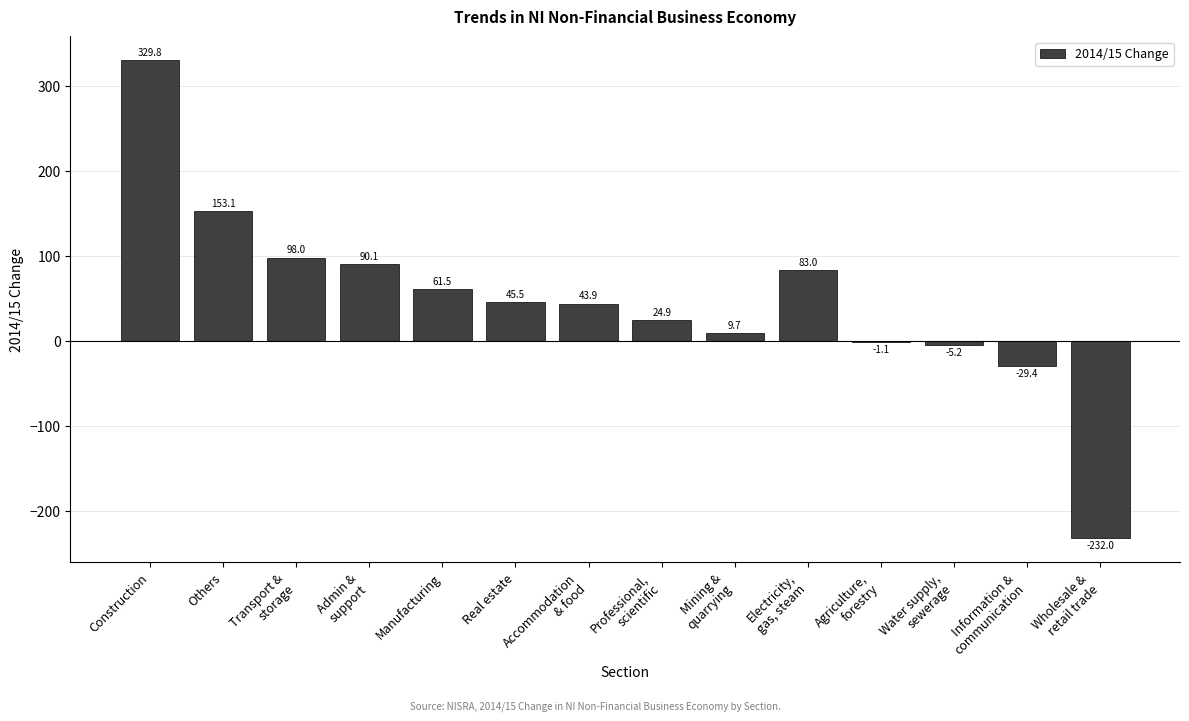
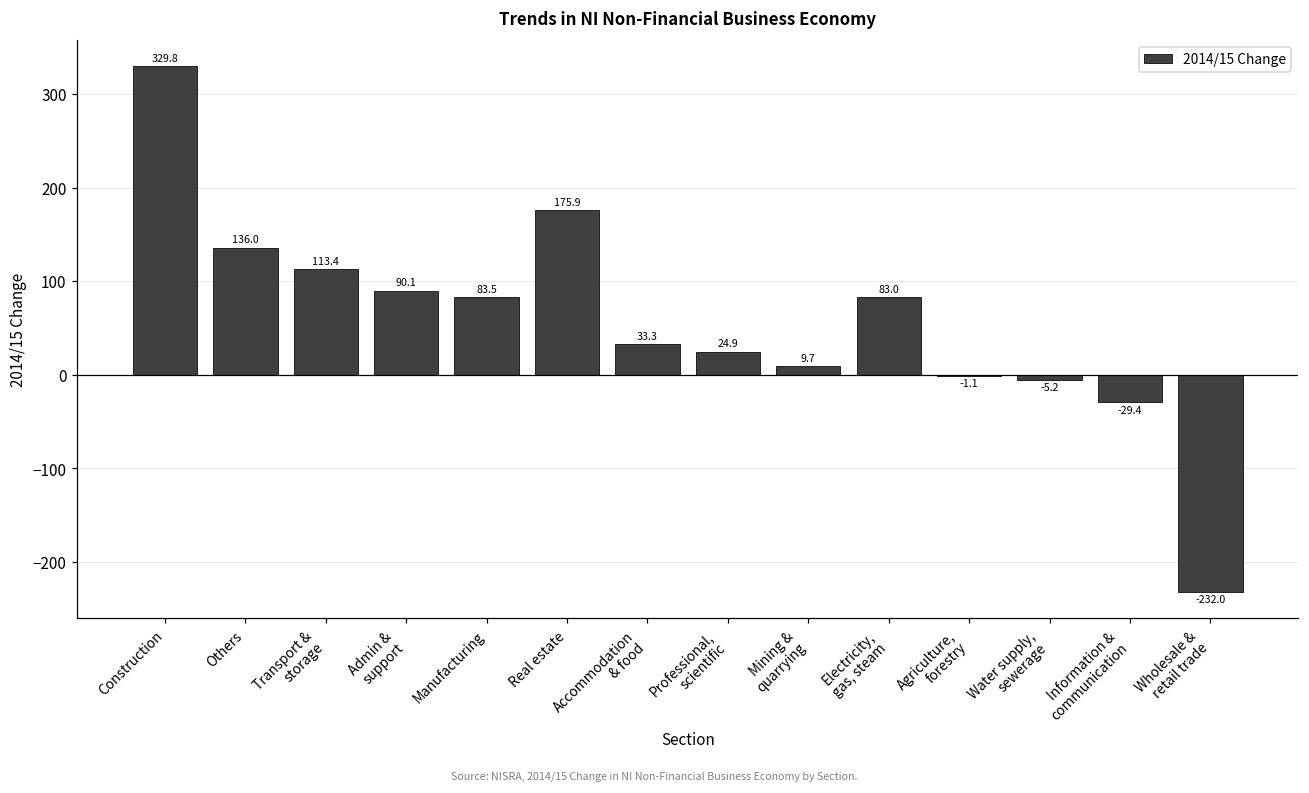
  {
    "Construction": 329.8,
-   "Others": 153.1,
-   "Transport & storage": 98.0,
+   "Others": 136.0,
+   "Transport & storage": 113.4,
    "Admin & support": 90.1,
-   "Manufacturing": 61.5,
-   "Real estate": 45.5,
-   "Accommodation & food": 43.9,
+   "Manufacturing": 83.5,
+   "Real estate": 175.9,
+   "Accommodation & food": 33.3,
    "Professional, scientific": 24.9,
    "Mining & quarrying": 9.7,
    "Electricity, gas, steam": 83.0,
    "Agriculture, forestry": -1.1,
    "Water supply, sewerage": -5.2,
    "Information & communication": -29.4,
    "Wholesale & retail trade": -232.0
  }
